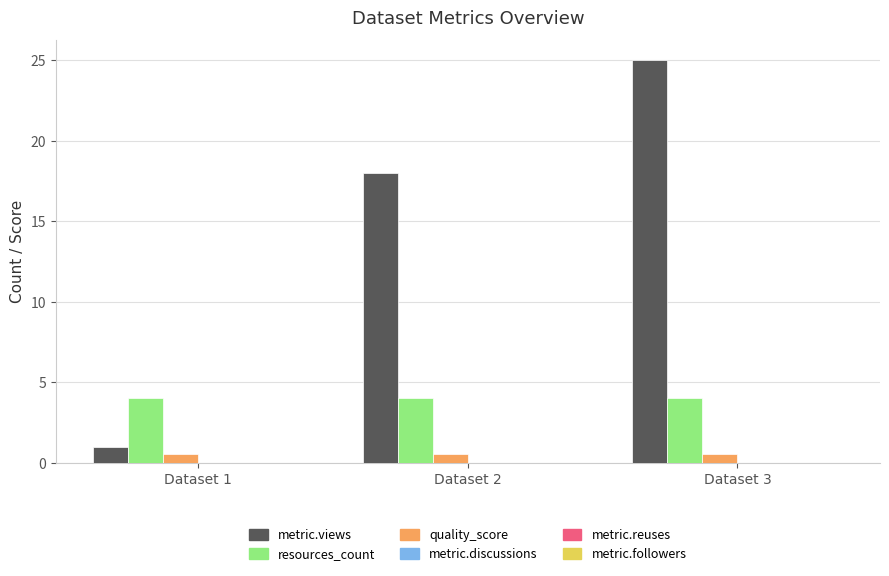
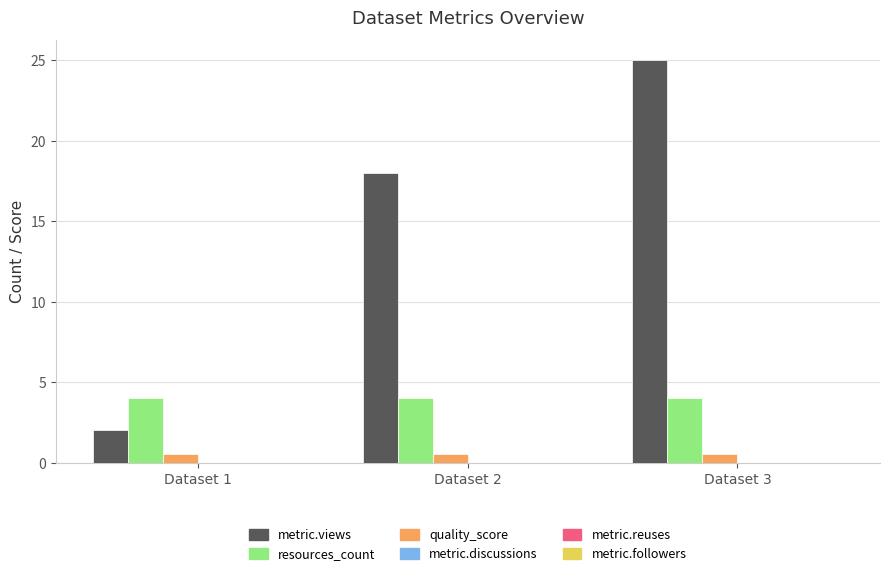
  {
    "metric.views": {
-     "Dataset 1": 1,
+     "Dataset 1": 2,
      "Dataset 2": 18,
      "Dataset 3": 25
    },
    "resources_count": {
      "Dataset 1": 4,
      "Dataset 2": 4,
      "Dataset 3": 4
    },
    "metric.discussions": {
      "Dataset 1": 0,
      "Dataset 2": 0,
      "Dataset 3": 0
    },
    "metric.reuses": {
      "Dataset 1": 0,
      "Dataset 2": 0,
      "Dataset 3": 0
    }
  }
